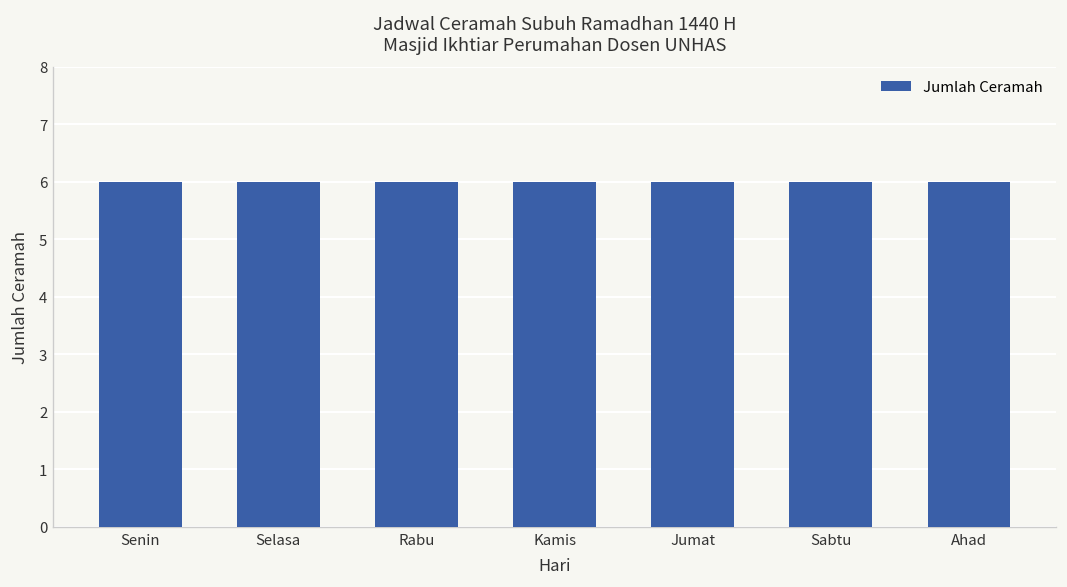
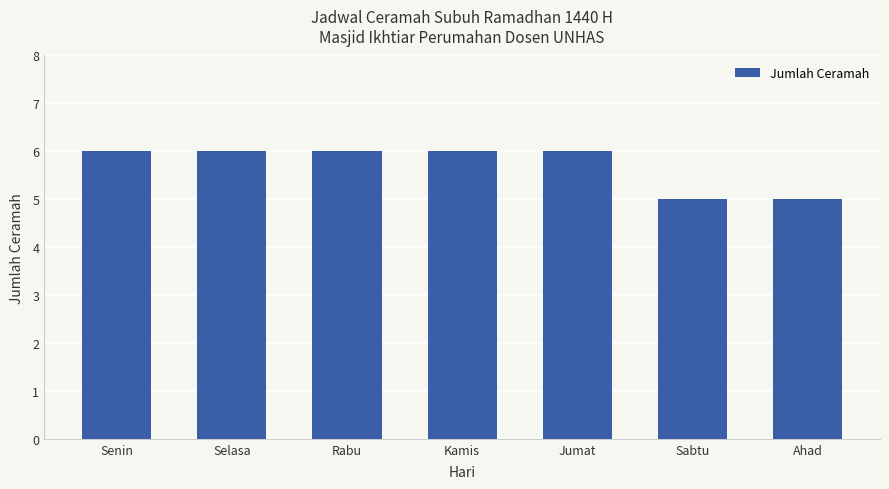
  {
    "Senin": 6,
    "Selasa": 6,
    "Rabu": 6,
    "Kamis": 6,
    "Jumat": 6,
-   "Sabtu": 6,
-   "Ahad": 6
+   "Sabtu": 5,
+   "Ahad": 5
  }
